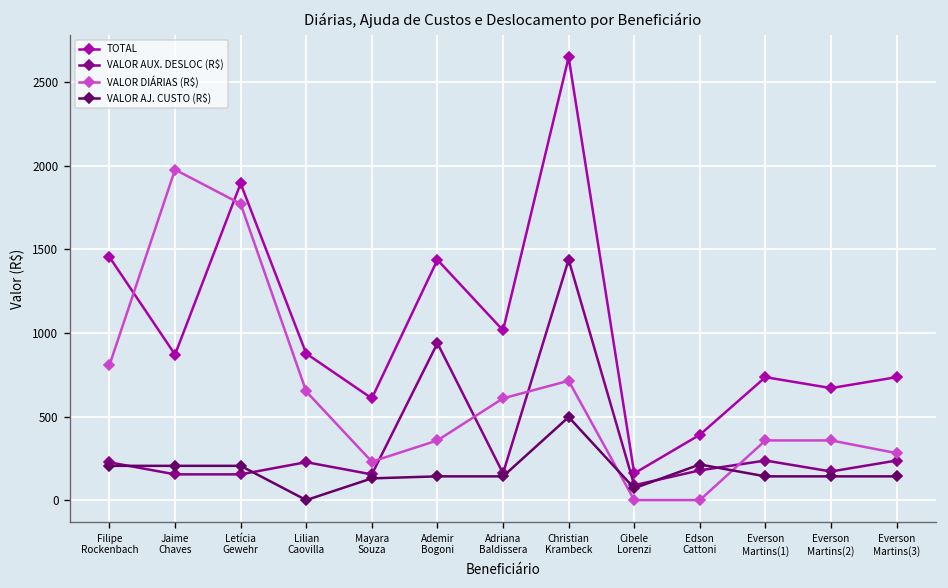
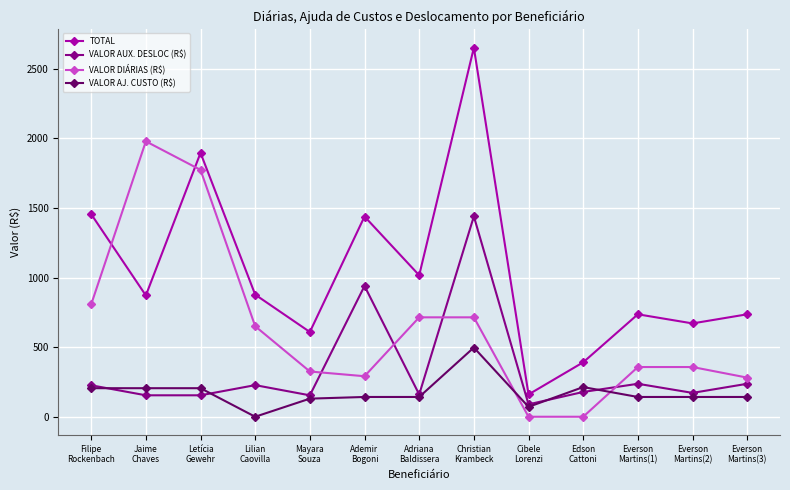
  {
    "VALOR DIÁRIAS (R$)": {
      "Filipe Rockenbach": 810,
      "Jaime Chaves": 1980,
      "Letícia Gewehr": 1770,
      "Lilian Caovilla": 650,
-     "Mayara Souza": 230,
-     "Ademir Bogoni": 360,
-     "Adriana Baldissera": 610,
+     "Mayara Souza": 330,
+     "Ademir Bogoni": 290,
+     "Adriana Baldissera": 710,
      "Christian Krambeck": 710,
      "Cibele Lorenzi": 0,
      "Edson Cattoni": 0,
      "Everson Martins(1)": 360,
      "Everson Martins(2)": 360,
      "Everson Martins(3)": 280
    }
  }
